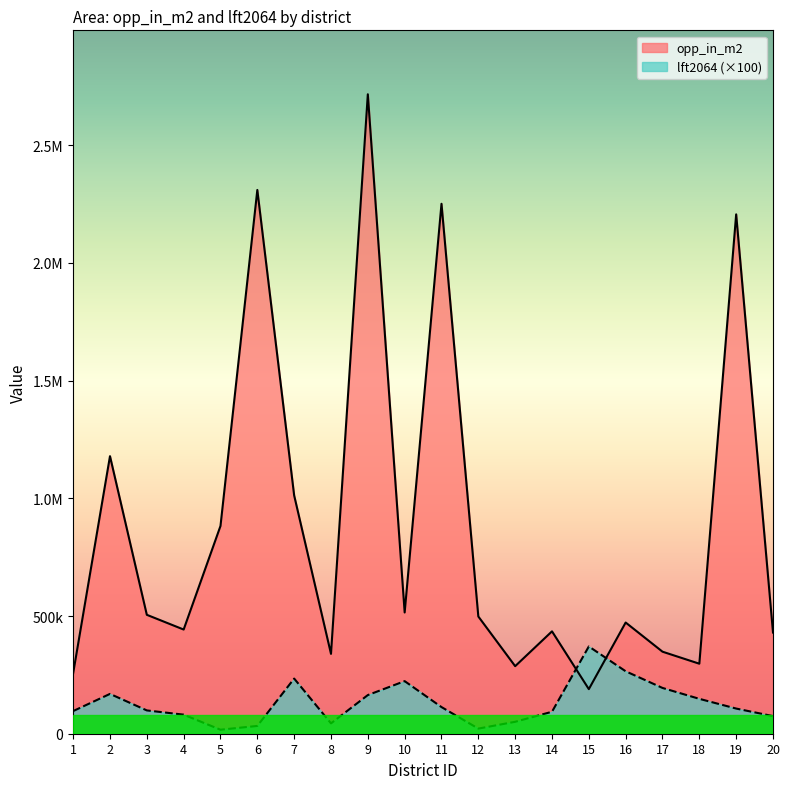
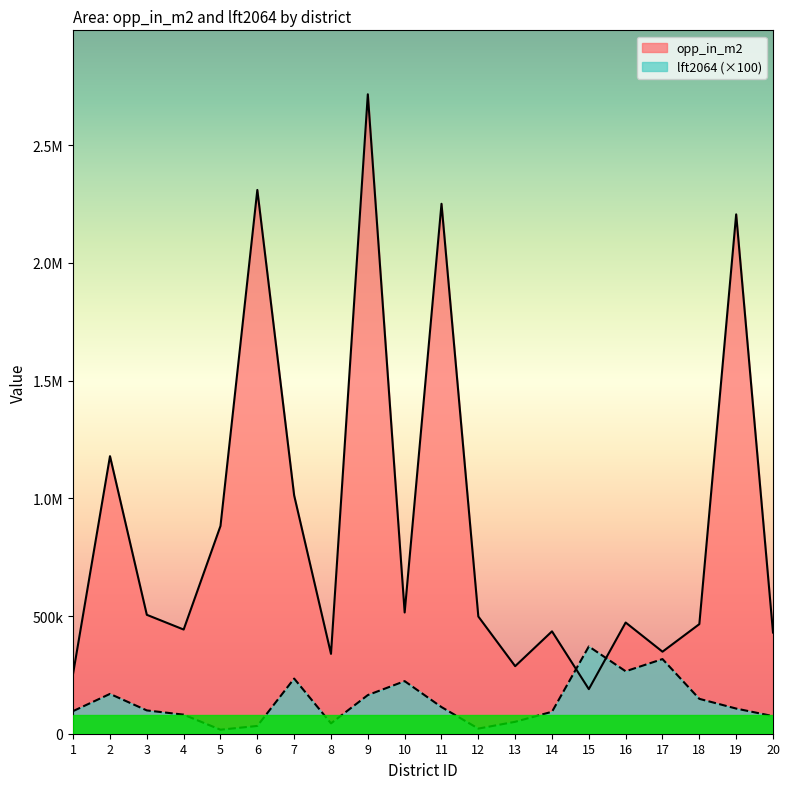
  {
    "opp_in_m2": {
      "1": 260000,
      "2": 1180000,
      "3": 510000,
      "4": 440000,
      "5": 880000,
      "6": 2310000,
      "7": 1010000,
      "8": 340000,
      "9": 2720000,
      "10": 520000,
      "11": 2250000,
      "12": 500000,
      "13": 290000,
      "14": 430000,
      "15": 190000,
      "16": 470000,
      "17": 350000,
-     "18": 300000,
+     "18": 470000,
      "19": 2210000,
      "20": 430000
    },
    "lft2064 (×100)": {
      "1": 100000,
      "2": 170000,
      "3": 100000,
      "7": 230000,
      "9": 160000,
      "10": 220000,
      "11": 110000,
      "14": 90000,
      "15": 370000,
      "16": 270000,
-     "17": 190000,
+     "17": 320000,
      "18": 150000,
      "19": 110000
    }
  }
